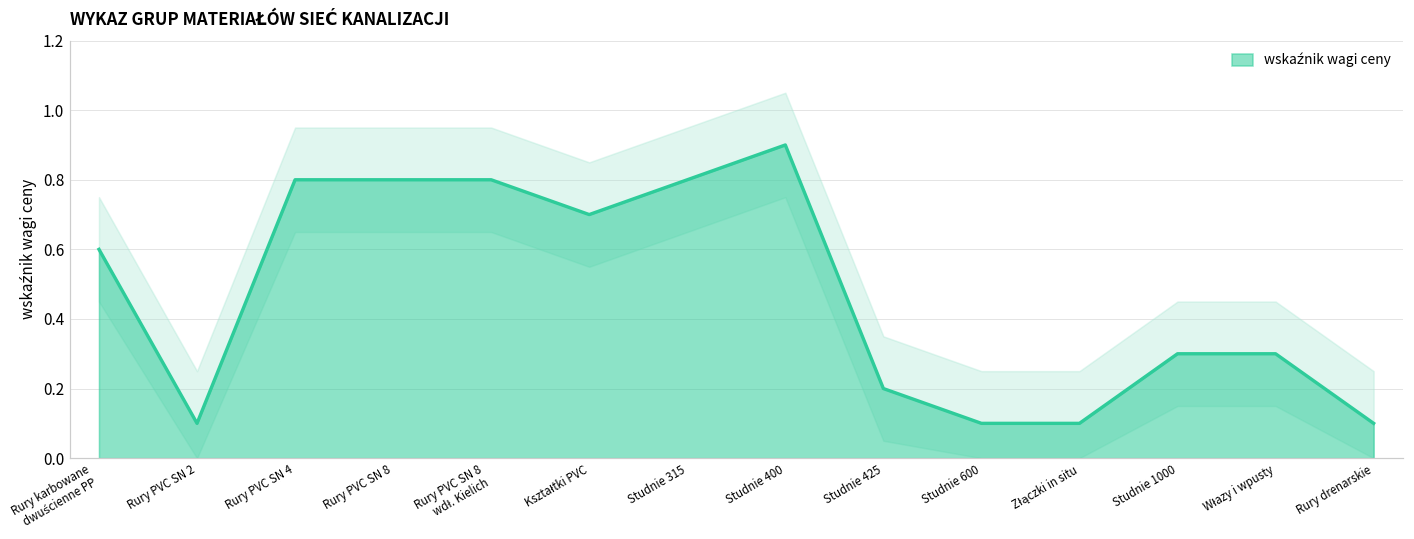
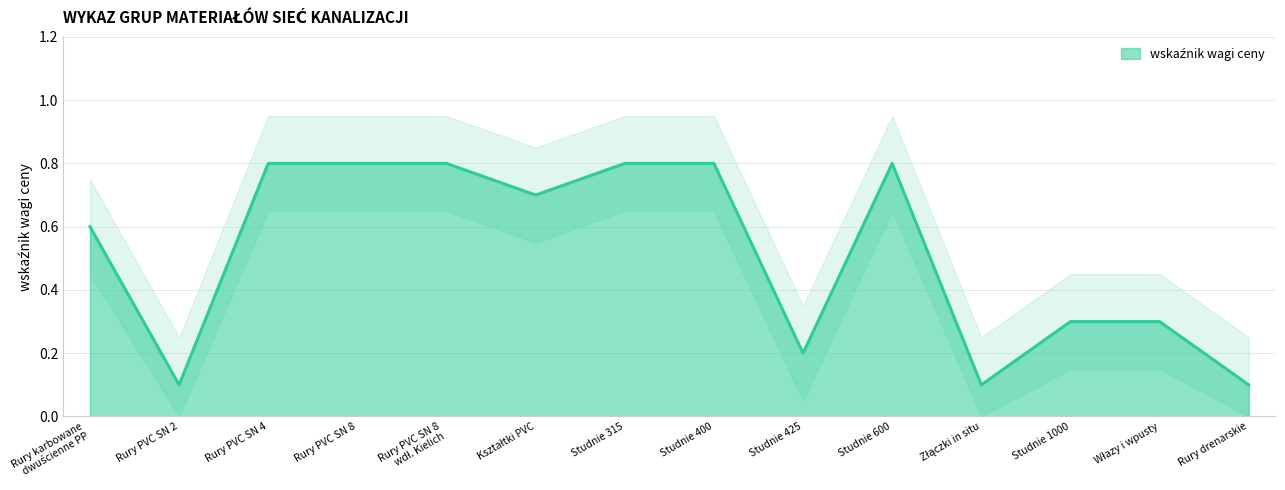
  {
    "wskaźnik wagi ceny": {
      "Rury karbowane dwuścienne PP": 0.6,
      "Rury PVC SN 2": 0.1,
      "Rury PVC SN 4": 0.8,
      "Rury PVC SN 8": 0.8,
      "Rury PVC SN 8 wdł. Kielich": 0.8,
      "Kształtki PVC": 0.7,
      "Studnie 315": 0.8,
-     "Studnie 400": 0.9,
+     "Studnie 400": 0.8,
      "Studnie 425": 0.2,
-     "Studnie 600": 0.1,
+     "Studnie 600": 0.8,
      "Złączki in situ": 0.1,
      "Studnie 1000": 0.3,
      "Włazy i wpusty": 0.3,
      "Rury drenarskie": 0.1
    }
  }
